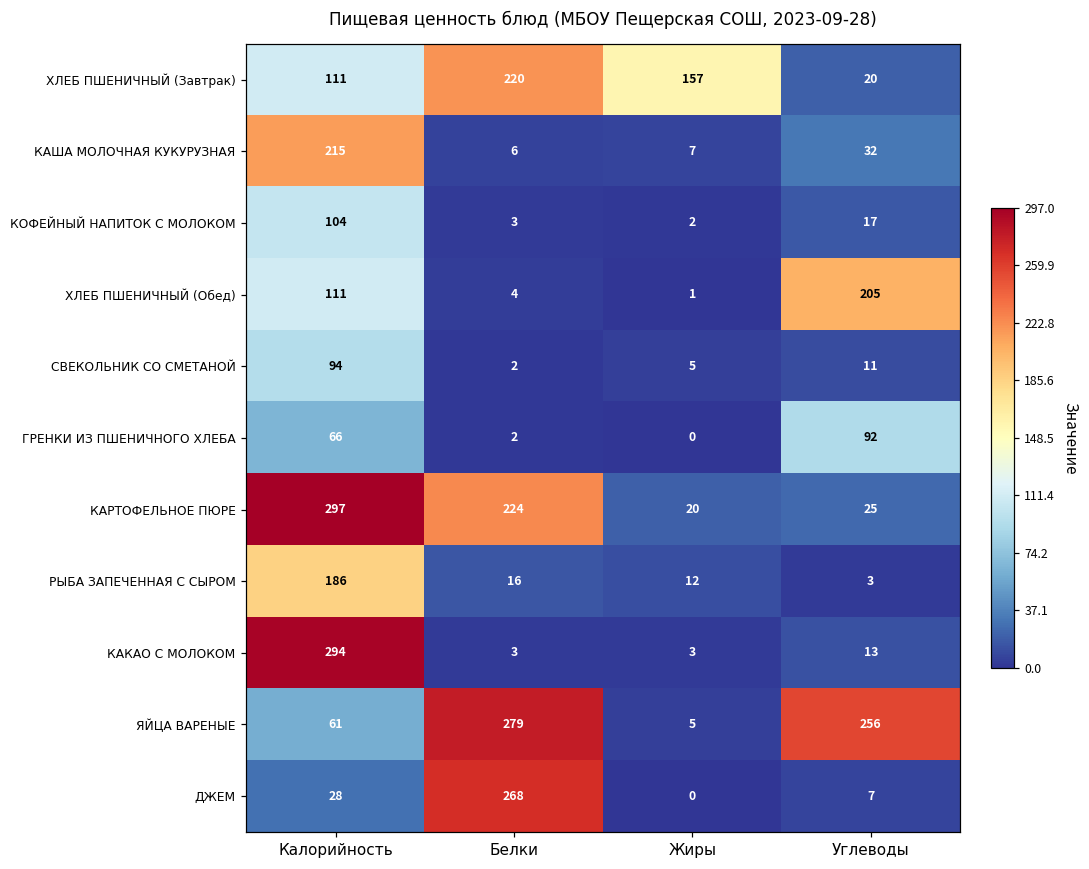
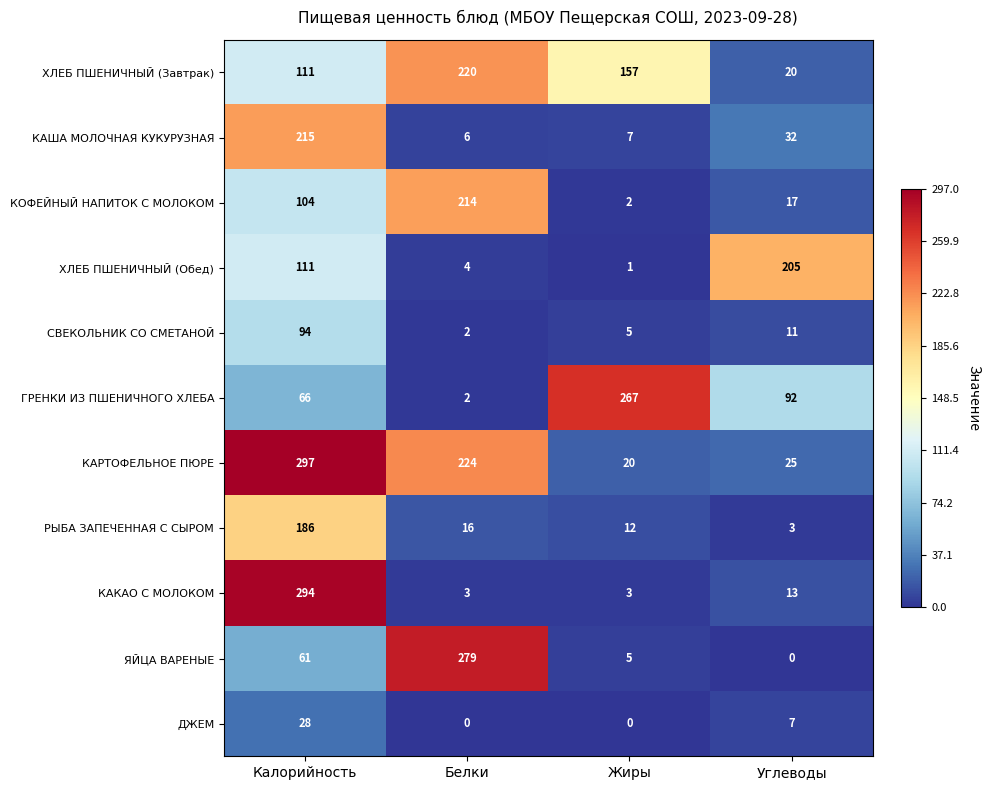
  {
    "ХЛЕБ ПШЕНИЧНЫЙ (Завтрак)": {
      "Калорийность": 111,
      "Белки": 220,
      "Жиры": 157,
      "Углеводы": 20
    },
    "КАША МОЛОЧНАЯ КУКУРУЗНАЯ": {
      "Калорийность": 215,
      "Белки": 6,
      "Жиры": 7,
      "Углеводы": 32
    },
    "КОФЕЙНЫЙ НАПИТОК С МОЛОКОМ": {
      "Калорийность": 104,
-     "Белки": 3,
+     "Белки": 214,
      "Жиры": 2,
      "Углеводы": 17
    },
    "ХЛЕБ ПШЕНИЧНЫЙ (Обед)": {
      "Калорийность": 111,
      "Белки": 4,
      "Жиры": 1,
      "Углеводы": 205
    },
    "СВЕКОЛЬНИК СО СМЕТАНОЙ": {
      "Калорийность": 94,
      "Белки": 2,
      "Жиры": 5,
      "Углеводы": 11
    },
    "ГРЕНКИ ИЗ ПШЕНИЧНОГО ХЛЕБА": {
      "Калорийность": 66,
      "Белки": 2,
-     "Жиры": 0,
+     "Жиры": 267,
      "Углеводы": 92
    },
    "КАРТОФЕЛЬНОЕ ПЮРЕ": {
      "Калорийность": 297,
      "Белки": 224,
      "Жиры": 20,
      "Углеводы": 25
    },
    "РЫБА ЗАПЕЧЕННАЯ С СЫРОМ": {
      "Калорийность": 186,
      "Белки": 16,
      "Жиры": 12,
      "Углеводы": 3
    },
    "КАКАО С МОЛОКОМ": {
      "Калорийность": 294,
      "Белки": 3,
      "Жиры": 3,
      "Углеводы": 13
    },
    "ЯЙЦА ВАРЕНЫЕ": {
      "Калорийность": 61,
      "Белки": 279,
      "Жиры": 5,
-     "Углеводы": 256
+     "Углеводы": 0
    },
    "ДЖЕМ": {
      "Калорийность": 28,
-     "Белки": 268,
+     "Белки": 0,
      "Жиры": 0,
      "Углеводы": 7
    }
  }
